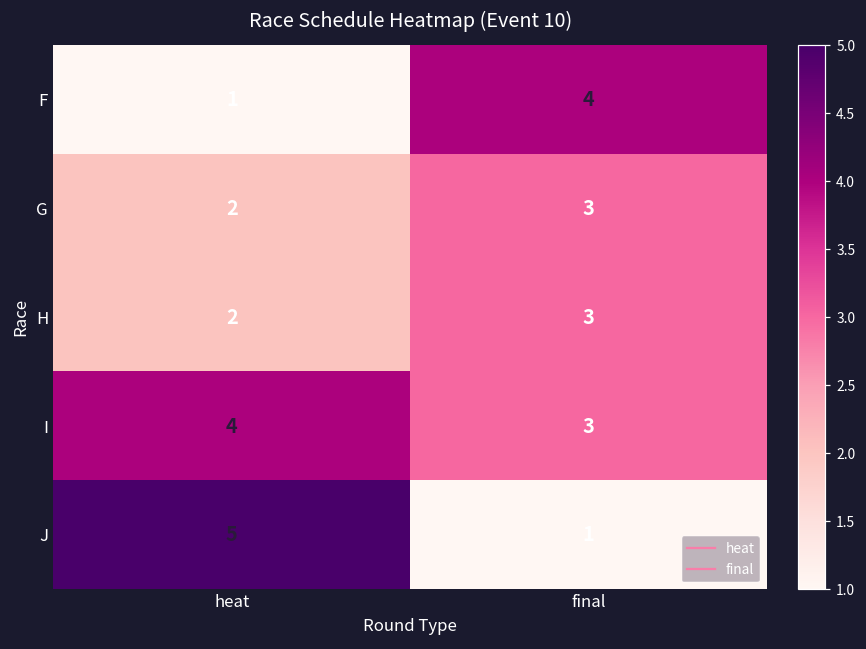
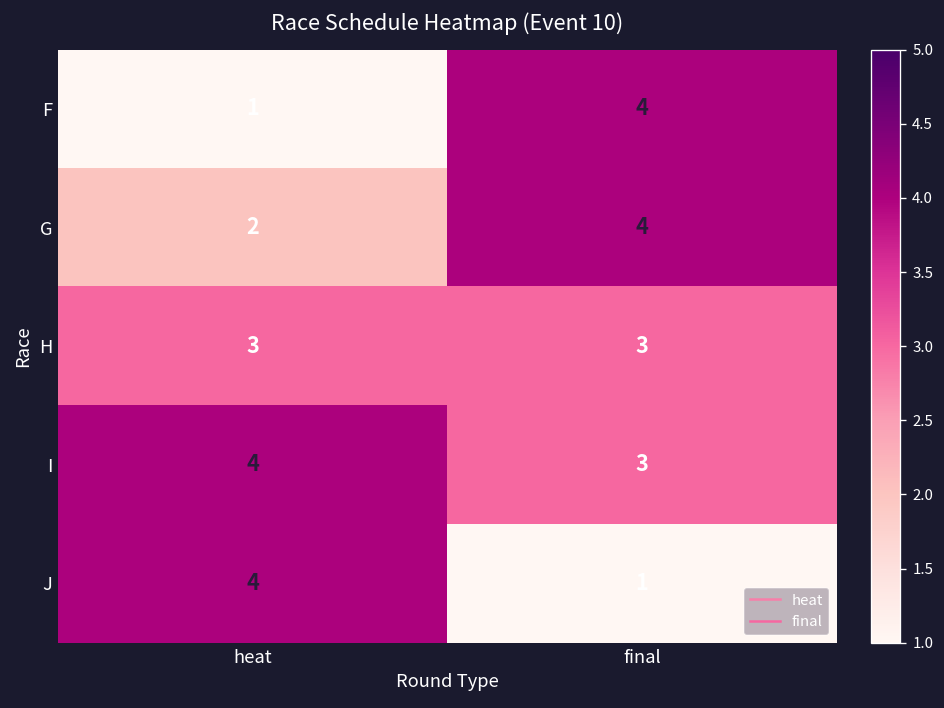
  {
    "F": {
      "final": 4
    },
    "G": {
      "heat": 2,
-     "final": 3
+     "final": 4
    },
    "H": {
-     "heat": 2,
+     "heat": 3,
      "final": 3
    },
    "I": {
      "heat": 4,
      "final": 3
    },
    "J": {
-     "heat": 5
+     "heat": 4
    }
  }
